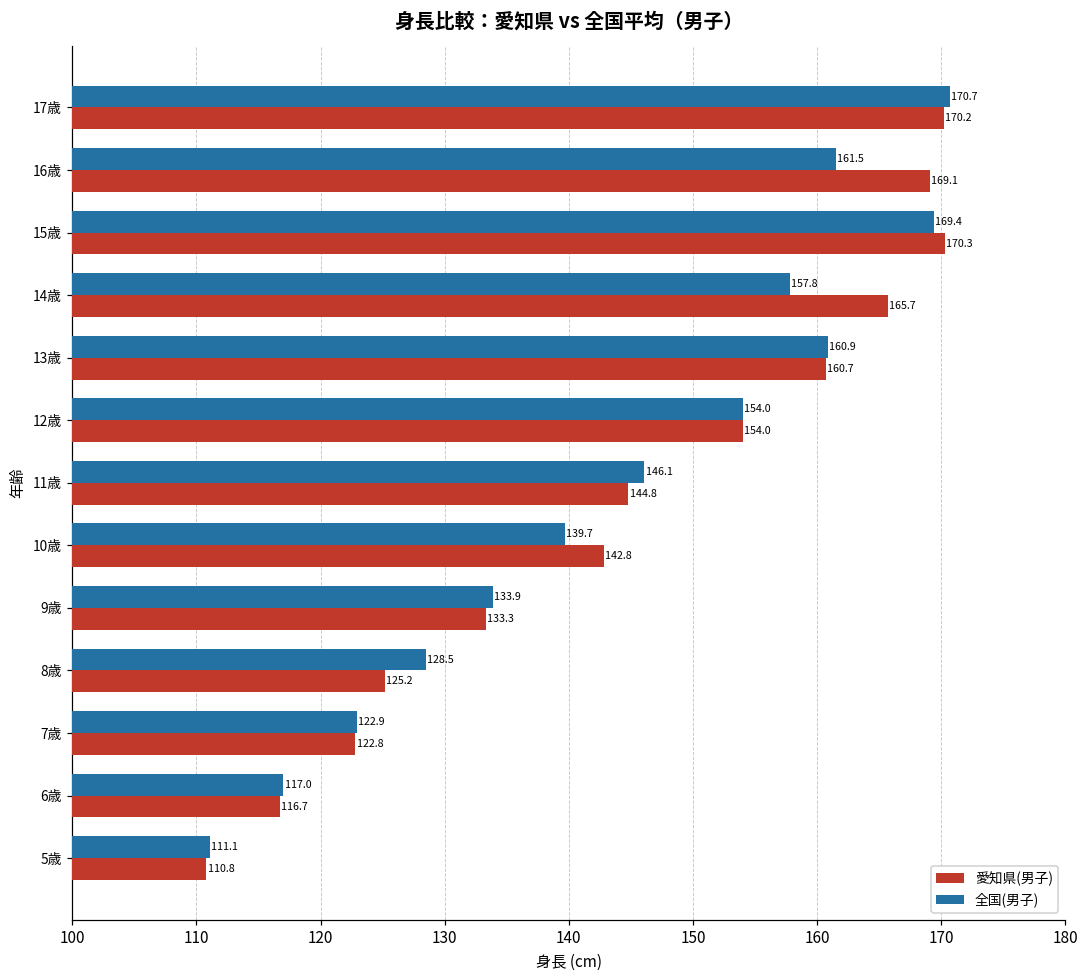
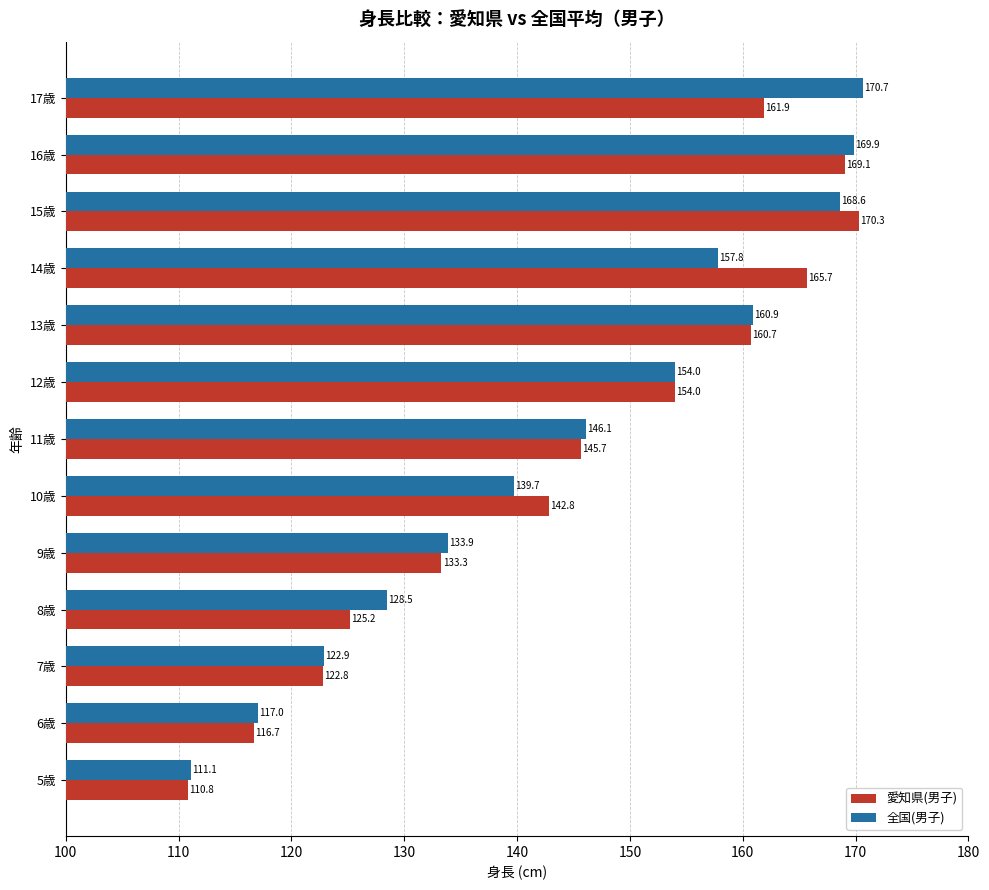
  {
    "愛知県(男子)": {
-     "17歳": 170.2,
+     "17歳": 161.9,
      "16歳": 169.1,
      "15歳": 170.3,
      "14歳": 165.7,
      "13歳": 160.7,
      "12歳": 154.0,
-     "11歳": 144.8,
+     "11歳": 145.7,
      "10歳": 142.8,
      "9歳": 133.3,
      "8歳": 125.2,
      "7歳": 122.8,
      "6歳": 116.7,
      "5歳": 110.8
    },
    "全国(男子)": {
      "17歳": 170.7,
-     "16歳": 161.5,
-     "15歳": 169.4,
+     "16歳": 169.9,
+     "15歳": 168.6,
      "14歳": 157.8,
      "13歳": 160.9,
      "12歳": 154.0,
      "11歳": 146.1,
      "10歳": 139.7,
      "9歳": 133.9,
      "8歳": 128.5,
      "7歳": 122.9,
      "6歳": 117.0,
      "5歳": 111.1
    }
  }
